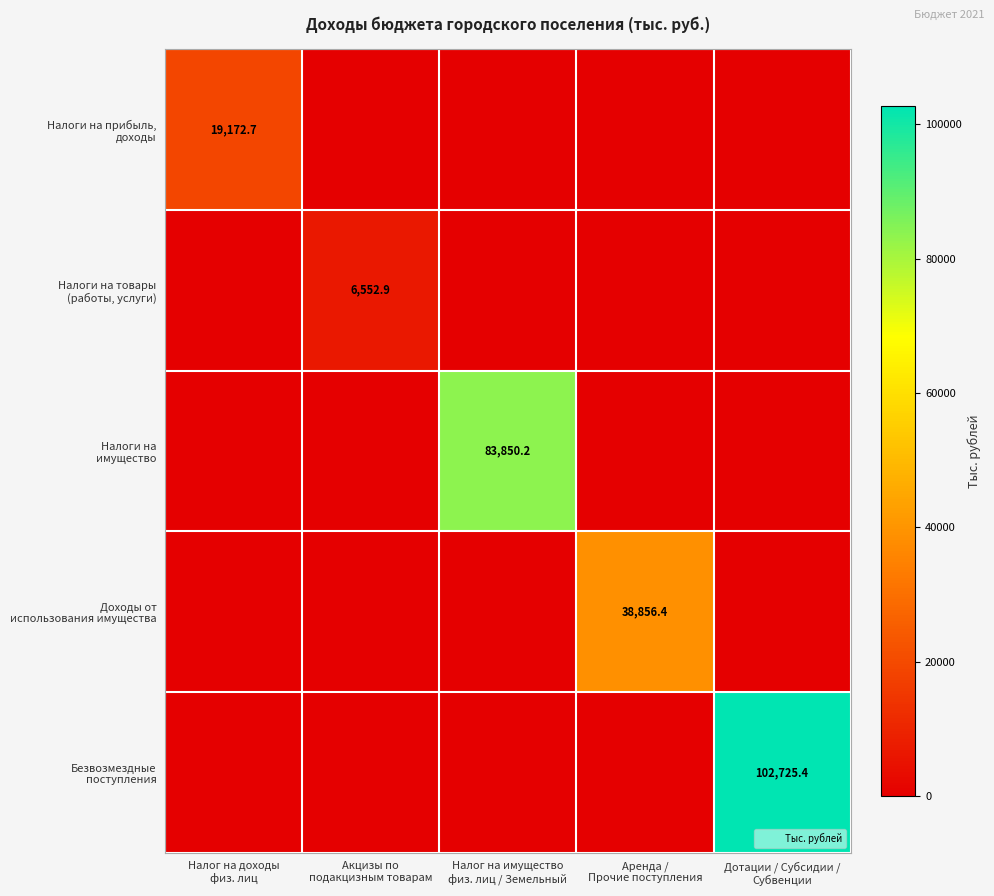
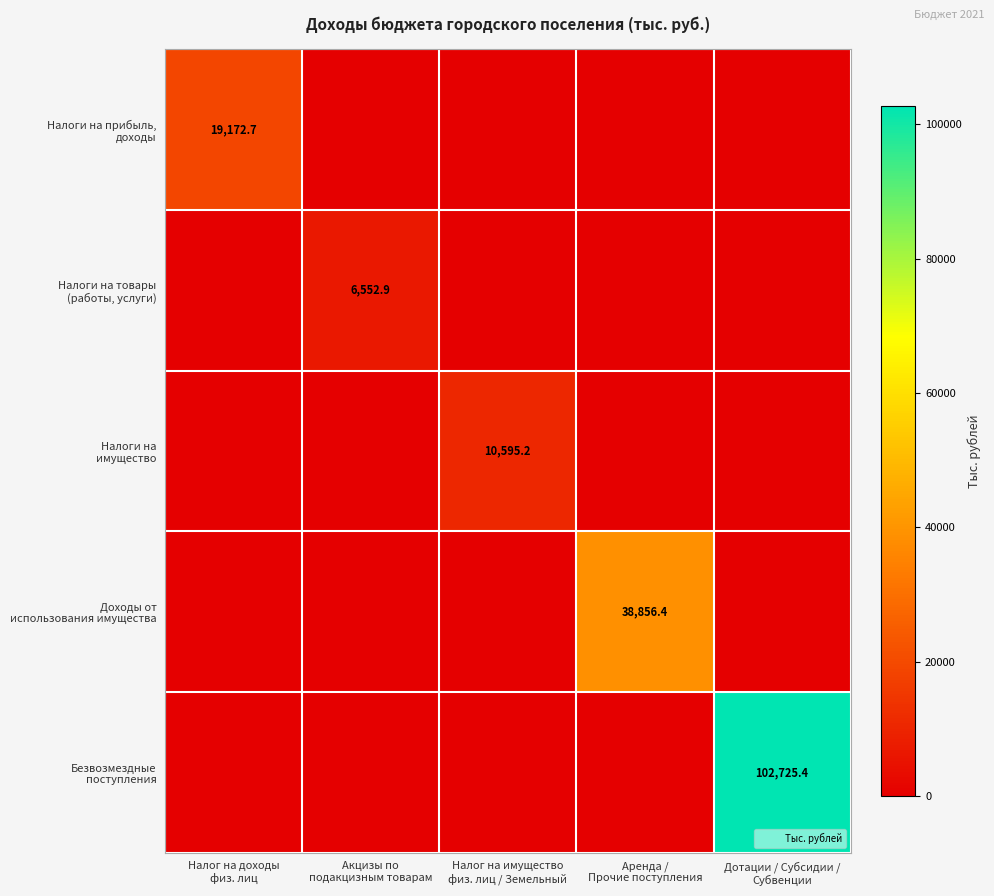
  {
    "Налоги на прибыль, доходы": {
      "Налог на доходы физ. лиц": "19,172.7"
    },
    "Налоги на товары (работы, услуги)": {
      "Акцизы по подакцизным товарам": "6,552.9"
    },
    "Налоги на имущество": {
-     "Налог на имущество физ. лиц / Земельный": "83,850.2"
+     "Налог на имущество физ. лиц / Земельный": "10,595.2"
    },
    "Доходы от использования имущества": {
      "Аренда / Прочие поступления": "38,856.4"
    },
    "Безвозмездные поступления": {
      "Дотации / Субсидии / Субвенции": "102,725.4"
    }
  }
